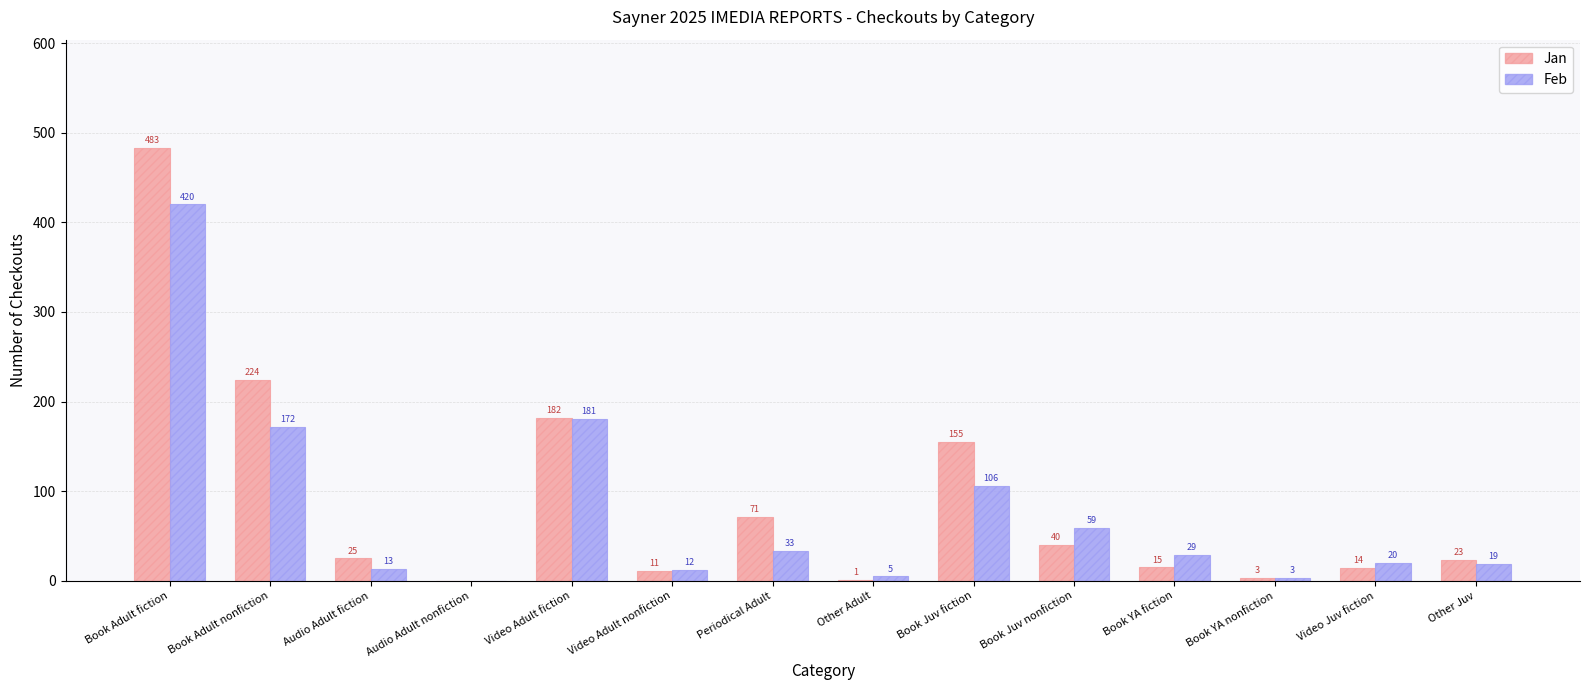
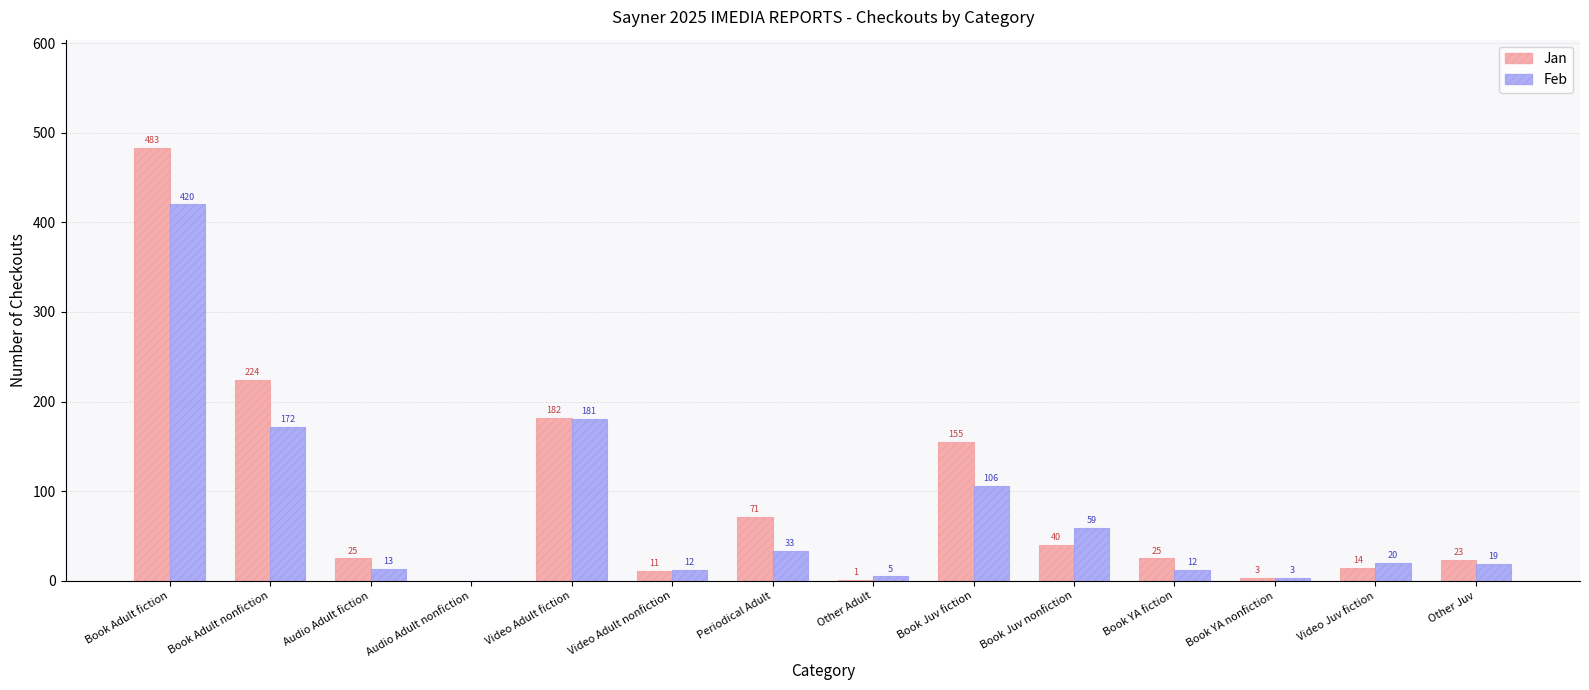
  {
    "Jan": {
      "Book Adult fiction": 483,
      "Book Adult nonfiction": 224,
      "Audio Adult fiction": 25,
      "Video Adult fiction": 182,
      "Video Adult nonfiction": 11,
      "Periodical Adult": 71,
      "Other Adult": 1,
      "Book Juv fiction": 155,
      "Book Juv nonfiction": 40,
-     "Book YA fiction": 15,
+     "Book YA fiction": 25,
      "Book YA nonfiction": 3,
      "Video Juv fiction": 14,
      "Other Juv": 23
    },
    "Feb": {
      "Book Adult fiction": 420,
      "Book Adult nonfiction": 172,
      "Audio Adult fiction": 13,
      "Video Adult fiction": 181,
      "Video Adult nonfiction": 12,
      "Periodical Adult": 33,
      "Other Adult": 5,
      "Book Juv fiction": 106,
      "Book Juv nonfiction": 59,
-     "Book YA fiction": 29,
+     "Book YA fiction": 12,
      "Book YA nonfiction": 3,
      "Video Juv fiction": 20,
      "Other Juv": 19
    }
  }
